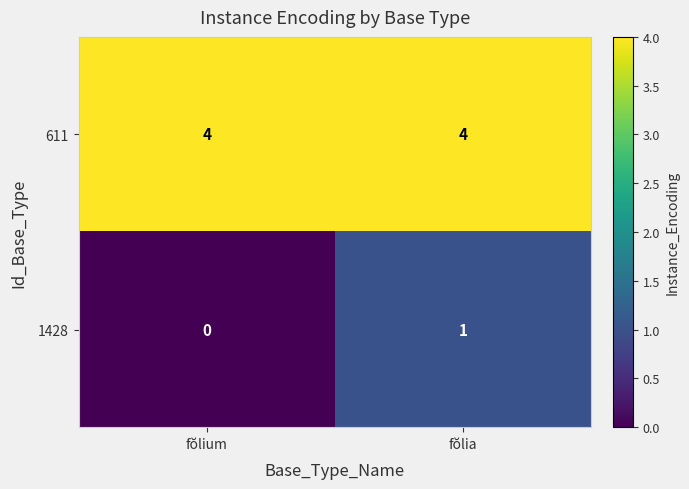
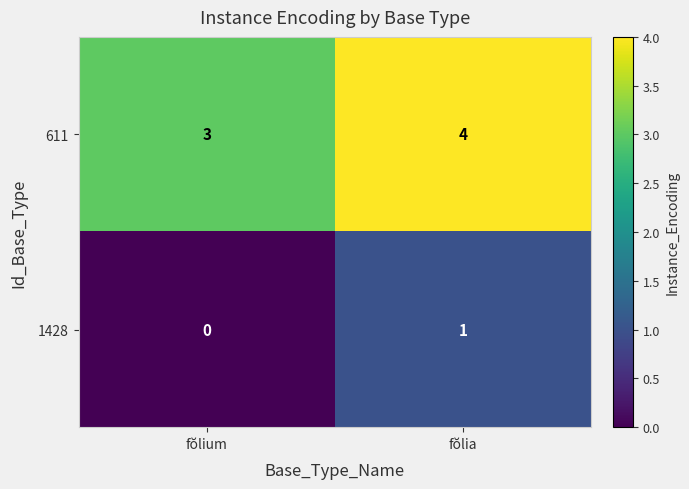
  {
    "611": {
-     "fŏlium": 4,
+     "fŏlium": 3,
      "fŏlia": 4
    },
    "1428": {
      "fŏlium": 0,
      "fŏlia": 1
    }
  }
